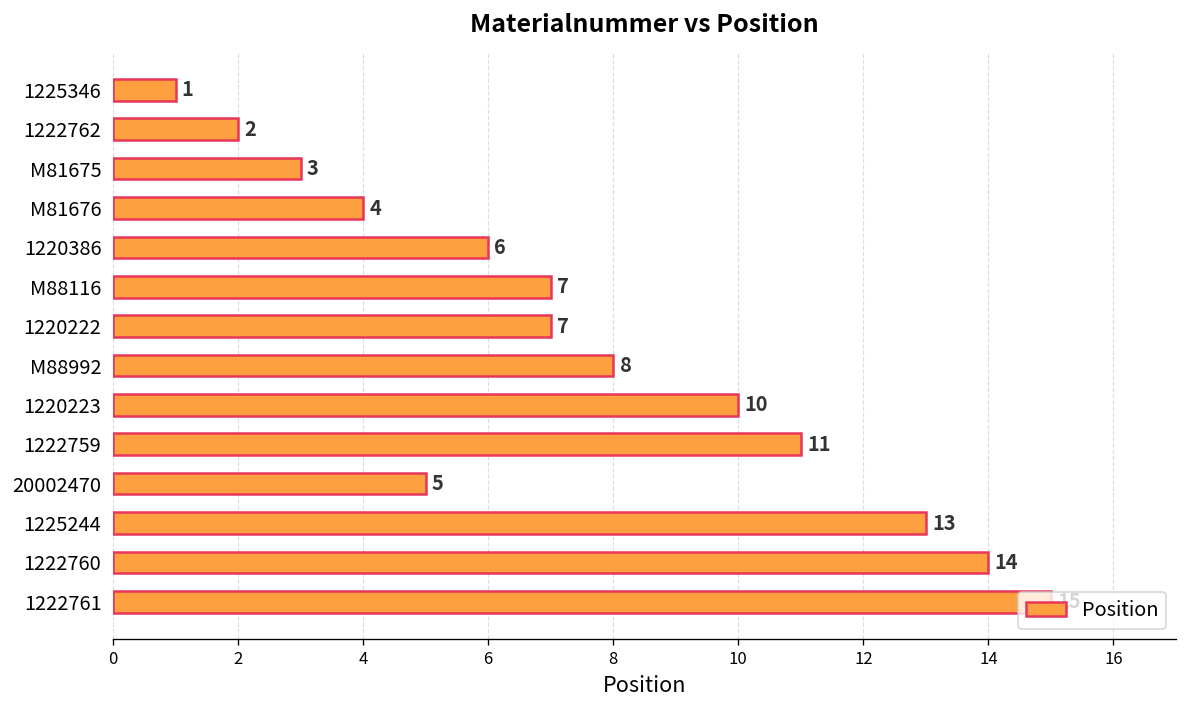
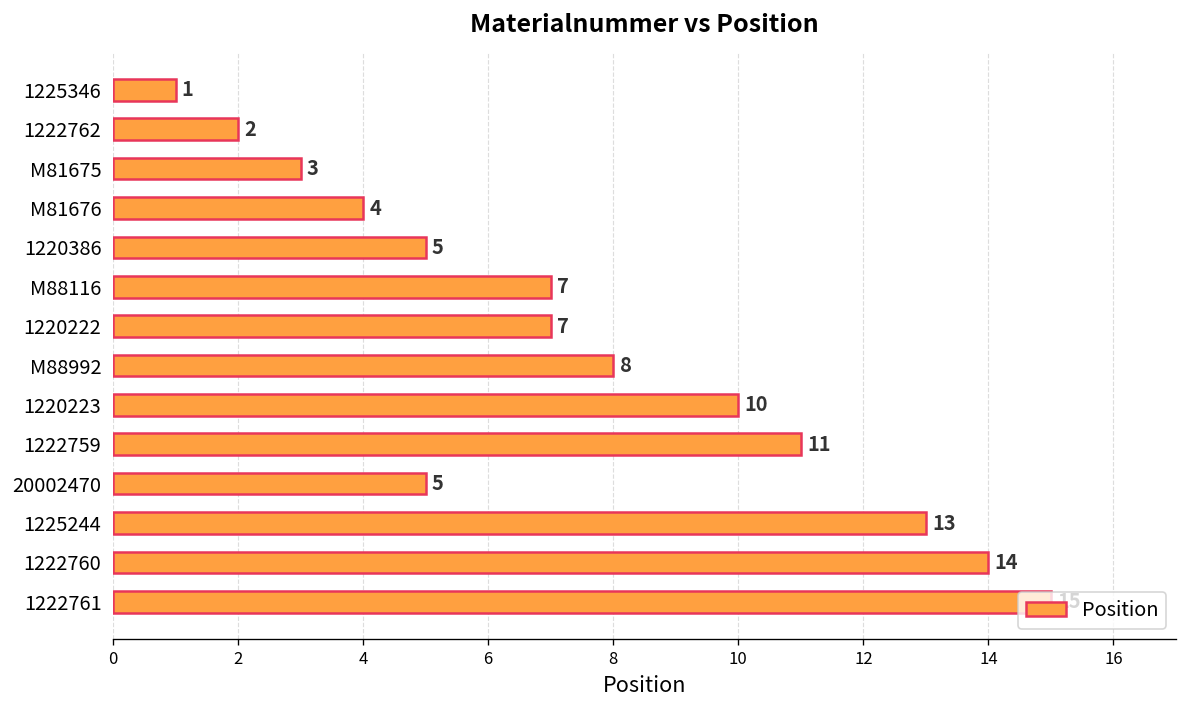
  {
    "1225346": 1,
    "1222762": 2,
    "M81675": 3,
    "M81676": 4,
-   "1220386": 6,
+   "1220386": 5,
    "M88116": 7,
    "1220222": 7,
    "M88992": 8,
    "1220223": 10,
    "1222759": 11,
    "20002470": 5,
    "1225244": 13,
    "1222760": 14
  }
